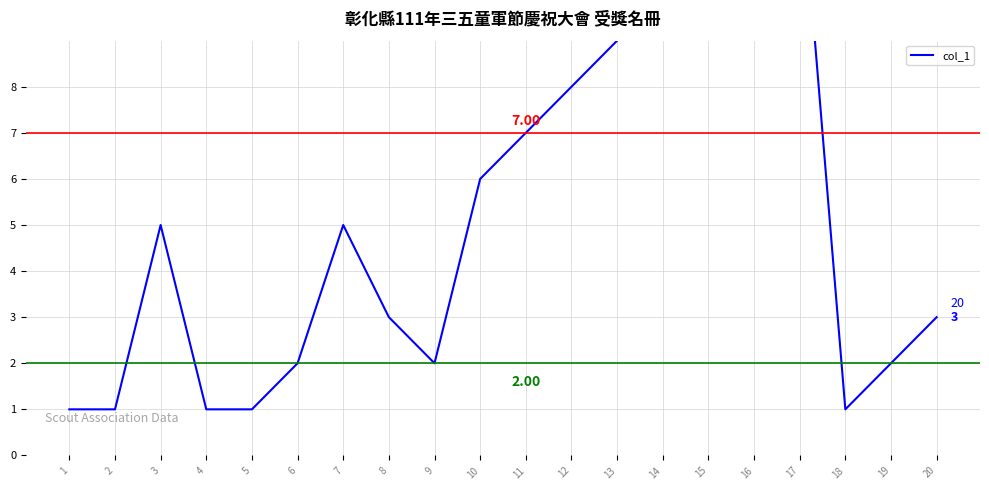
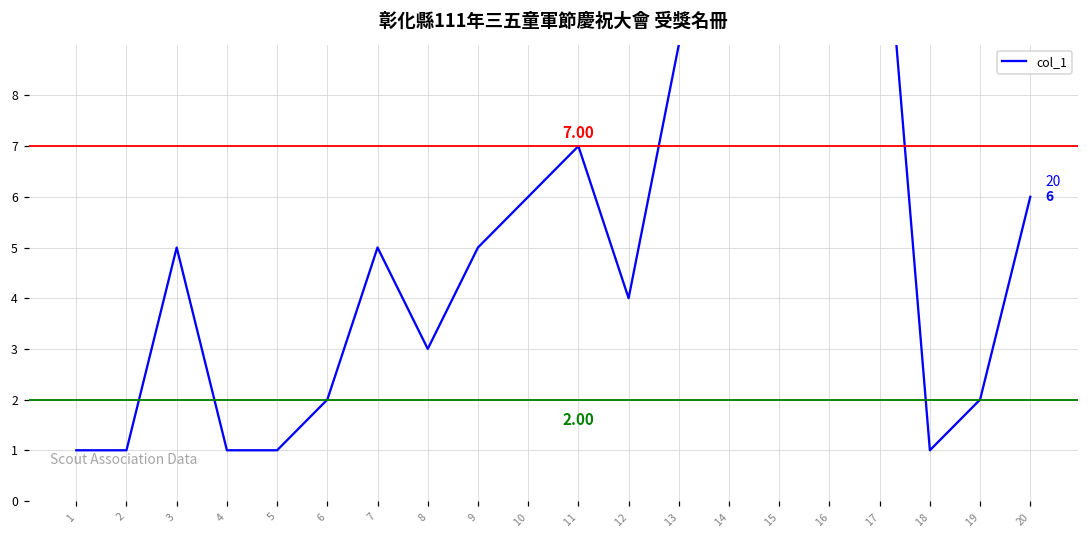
  {
-   "9": 2,
+   "9": 5,
    "11": 7.00,
-   "12": 8,
-   "20": 3
+   "12": 4,
+   "20": 6
  }
